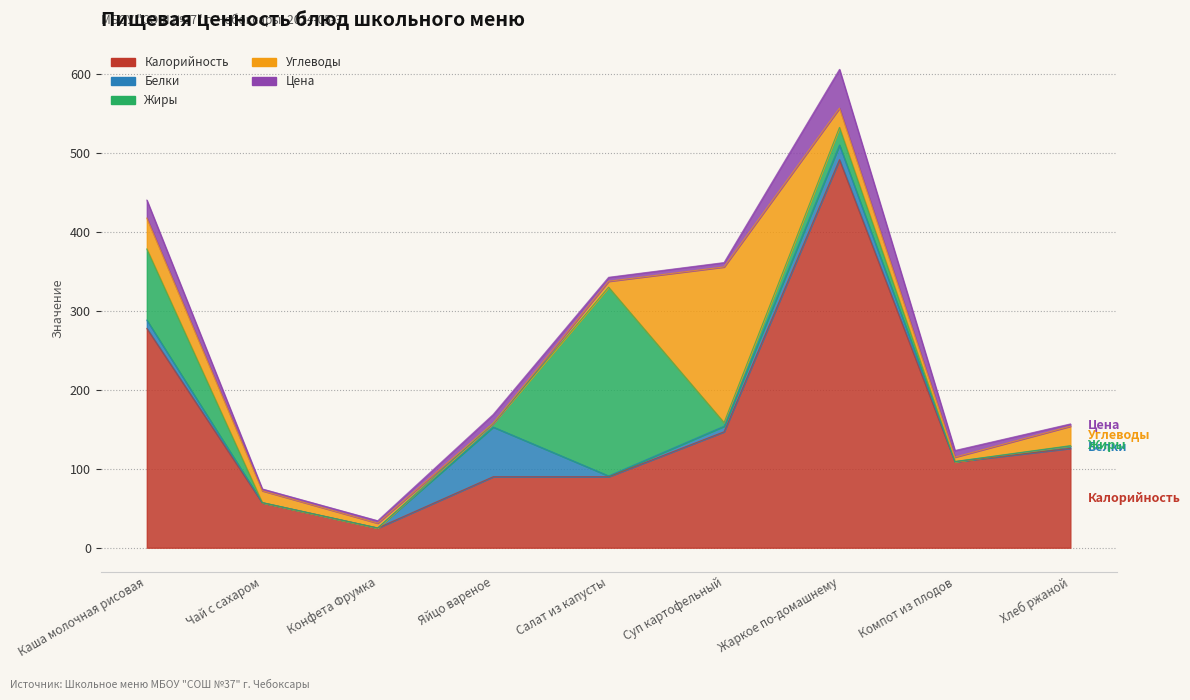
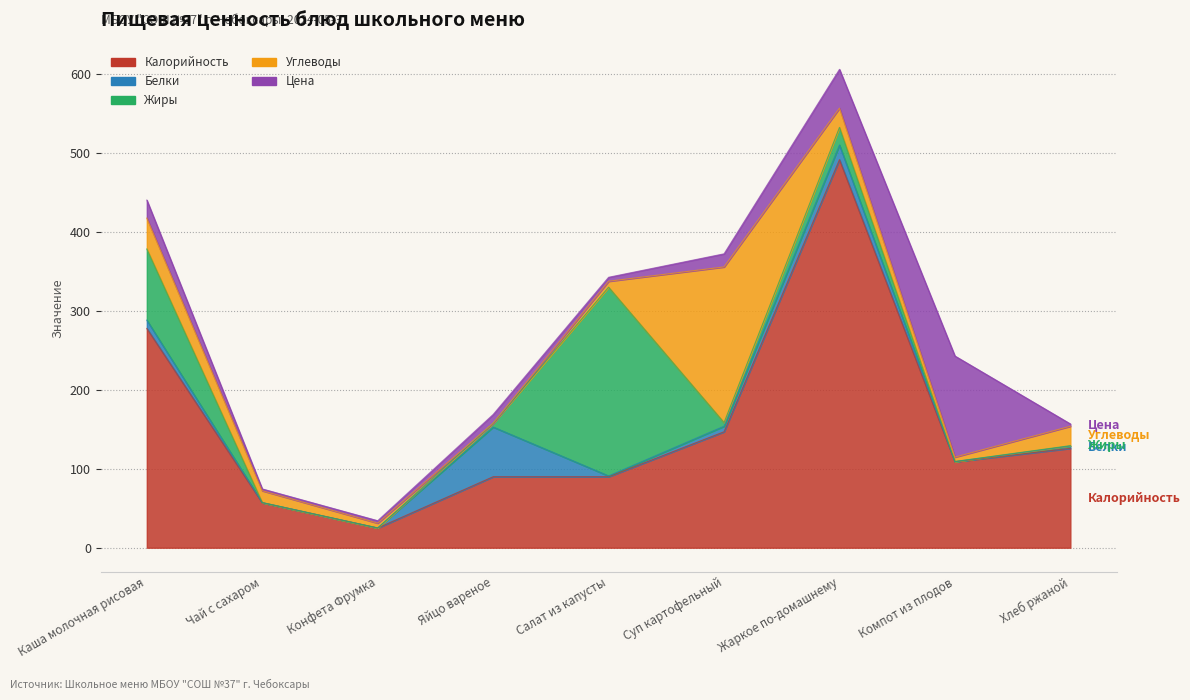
  {
    "Калорийность": {
      "Каша молочная рисовая": 280,
      "Яйцо вареное": 90,
      "Суп картофельный": 150,
      "Жаркое по-домашнему": 490
    },
    "Белки": {
      "Каша молочная рисовая": 10,
      "Яйцо вареное": 60,
      "Суп картофельный": 10,
      "Жаркое по-домашнему": 20
    },
    "Жиры": {
      "Каша молочная рисовая": 90,
      "Салат из капусты": 240,
      "Суп картофельный": 0,
      "Жаркое по-домашнему": 20
    },
    "Углеводы": {
      "Каша молочная рисовая": 40,
      "Салат из капусты": 10,
      "Суп картофельный": 200,
      "Жаркое по-домашнему": 20,
      "Компот из плодов": 10
    },
    "Цена": {
      "Каша молочная рисовая": 20,
      "Яйцо вареное": 10,
      "Салат из капусты": 10,
-     "Суп картофельный": 10,
+     "Суп картофельный": 20,
      "Жаркое по-домашнему": 50,
-     "Компот из плодов": 10
+     "Компот из плодов": 130
    }
  }
